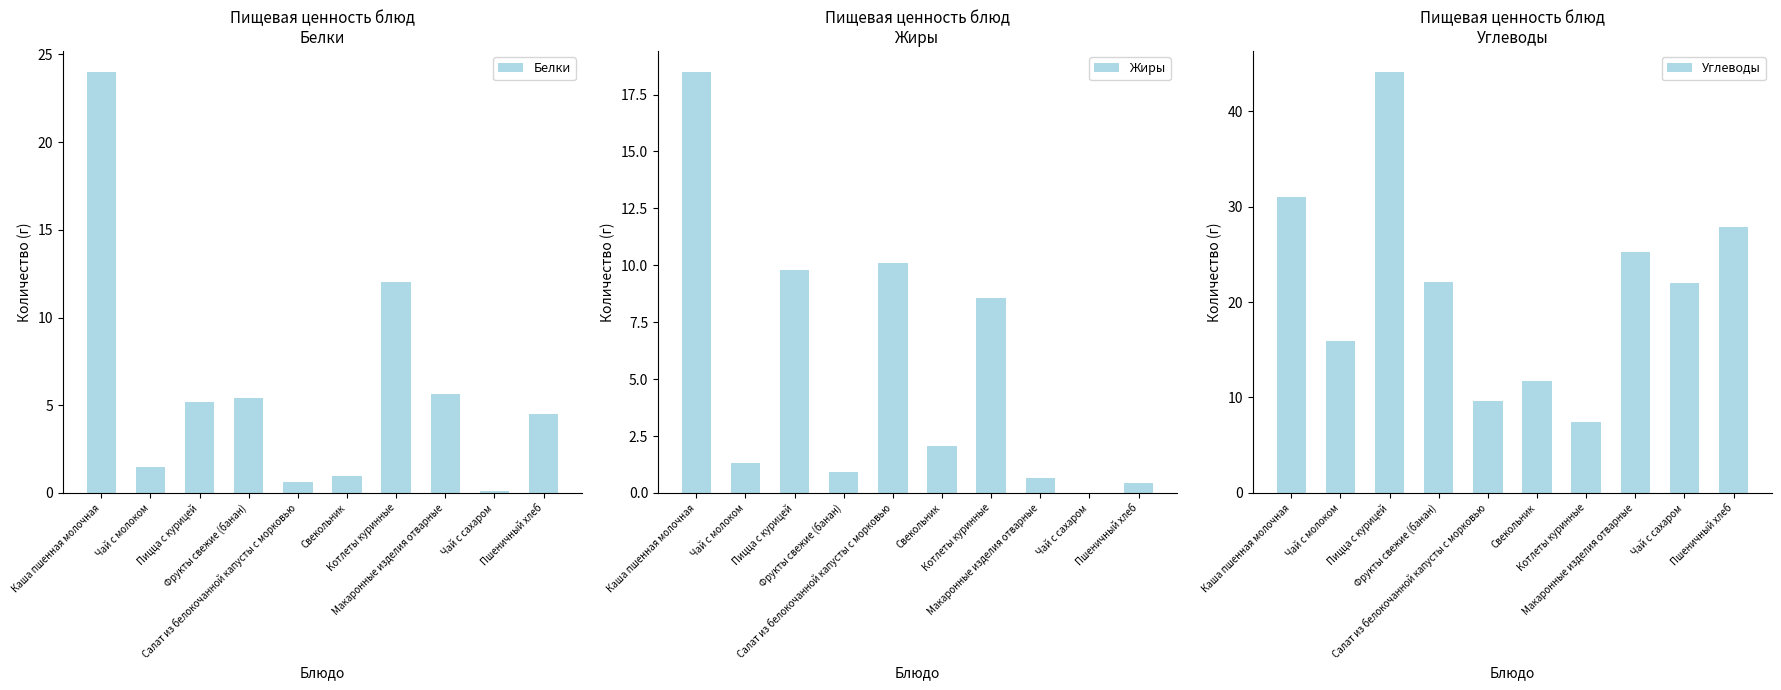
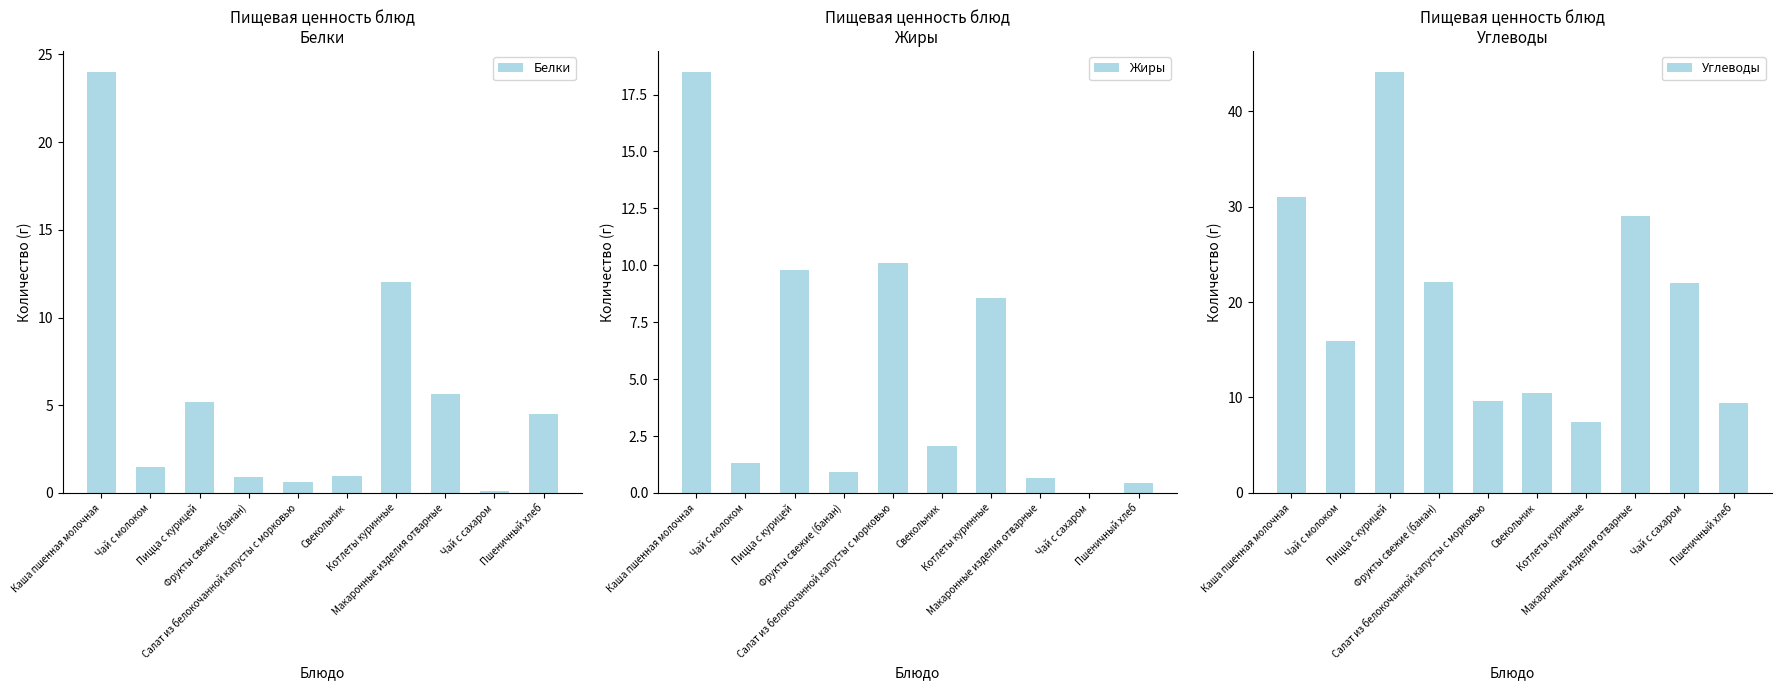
  {
    "Пищевая ценность блюд Белки": {
      "Каша пшенная молочная": 24.0,
      "Чай с молоком": 1.5,
      "Пицца с курицей": 5.2,
-     "Фрукты свежие (банан)": 5.4,
+     "Фрукты свежие (банан)": 0.9,
      "Салат из белокочанной капусты с морковью": 0.6,
      "Свекольник": 1.0,
      "Котлеты куринные": 12.0,
      "Макаронные изделия отварные": 5.7,
      "Пшеничный хлеб": 4.5
    },
    "Пищевая ценность блюд Жиры": {
      "Каша пшенная молочная": 18.5,
      "Чай с молоком": 1.3,
      "Пицца с курицей": 9.8,
      "Фрукты свежие (банан)": 0.9,
      "Салат из белокочанной капусты с морковью": 10.1,
      "Свекольник": 2.1,
      "Котлеты куринные": 8.6,
      "Макаронные изделия отварные": 0.7,
      "Чай с сахаром": 0.0,
      "Пшеничный хлеб": 0.5
    },
    "Пищевая ценность блюд Углеводы": {
      "Каша пшенная молочная": 31,
      "Чай с молоком": 16,
      "Пицца с курицей": 44,
      "Фрукты свежие (банан)": 22,
      "Салат из белокочанной капусты с морковью": 10,
-     "Свекольник": 12,
+     "Свекольник": 11,
      "Котлеты куринные": 7,
-     "Макаронные изделия отварные": 25,
+     "Макаронные изделия отварные": 29,
      "Чай с сахаром": 22,
-     "Пшеничный хлеб": 28
+     "Пшеничный хлеб": 9
    }
  }
